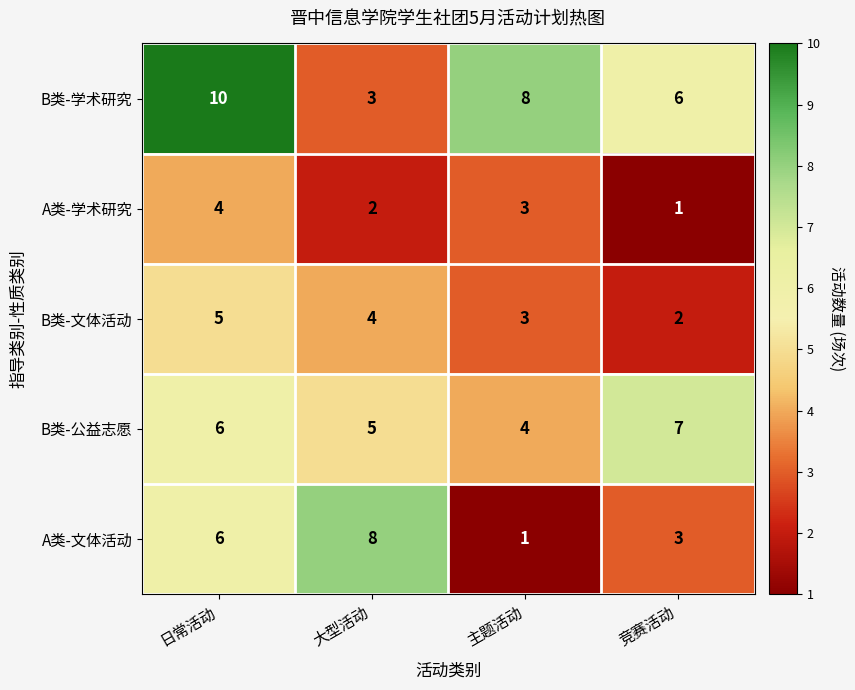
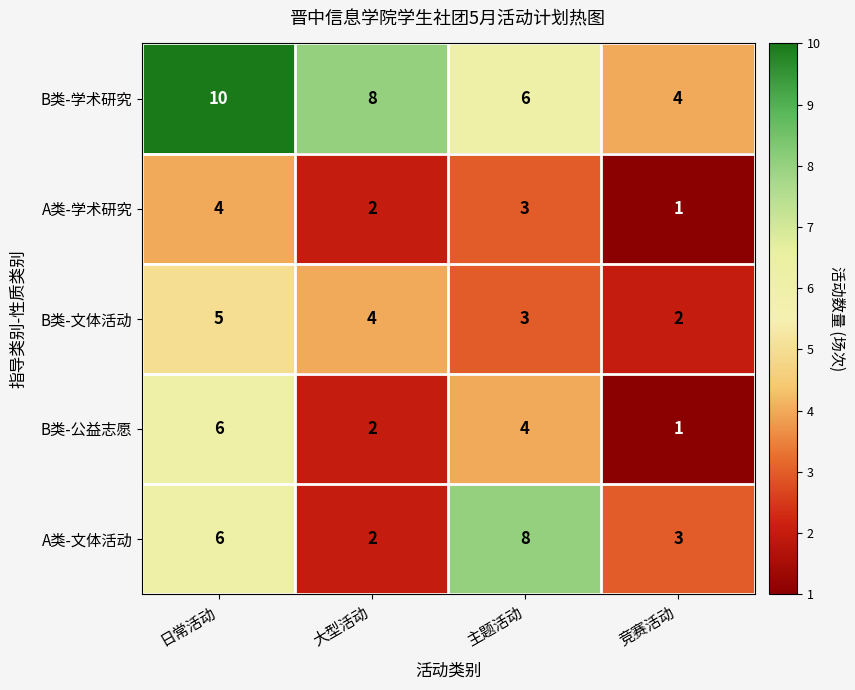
  {
    "B类-学术研究": {
      "日常活动": 10,
-     "大型活动": 3,
-     "主题活动": 8,
-     "竞赛活动": 6
+     "大型活动": 8,
+     "主题活动": 6,
+     "竞赛活动": 4
    },
    "A类-学术研究": {
      "日常活动": 4,
      "大型活动": 2,
      "主题活动": 3,
      "竞赛活动": 1
    },
    "B类-文体活动": {
      "日常活动": 5,
      "大型活动": 4,
      "主题活动": 3,
      "竞赛活动": 2
    },
    "B类-公益志愿": {
      "日常活动": 6,
-     "大型活动": 5,
+     "大型活动": 2,
      "主题活动": 4,
-     "竞赛活动": 7
+     "竞赛活动": 1
    },
    "A类-文体活动": {
      "日常活动": 6,
-     "大型活动": 8,
-     "主题活动": 1,
+     "大型活动": 2,
+     "主题活动": 8,
      "竞赛活动": 3
    }
  }
